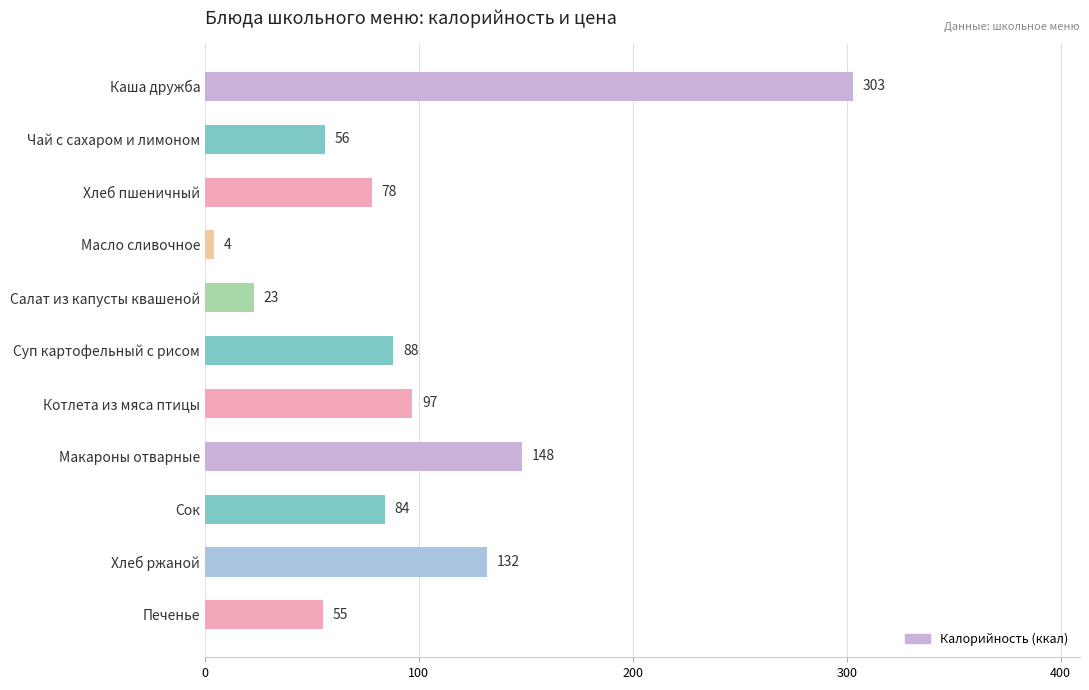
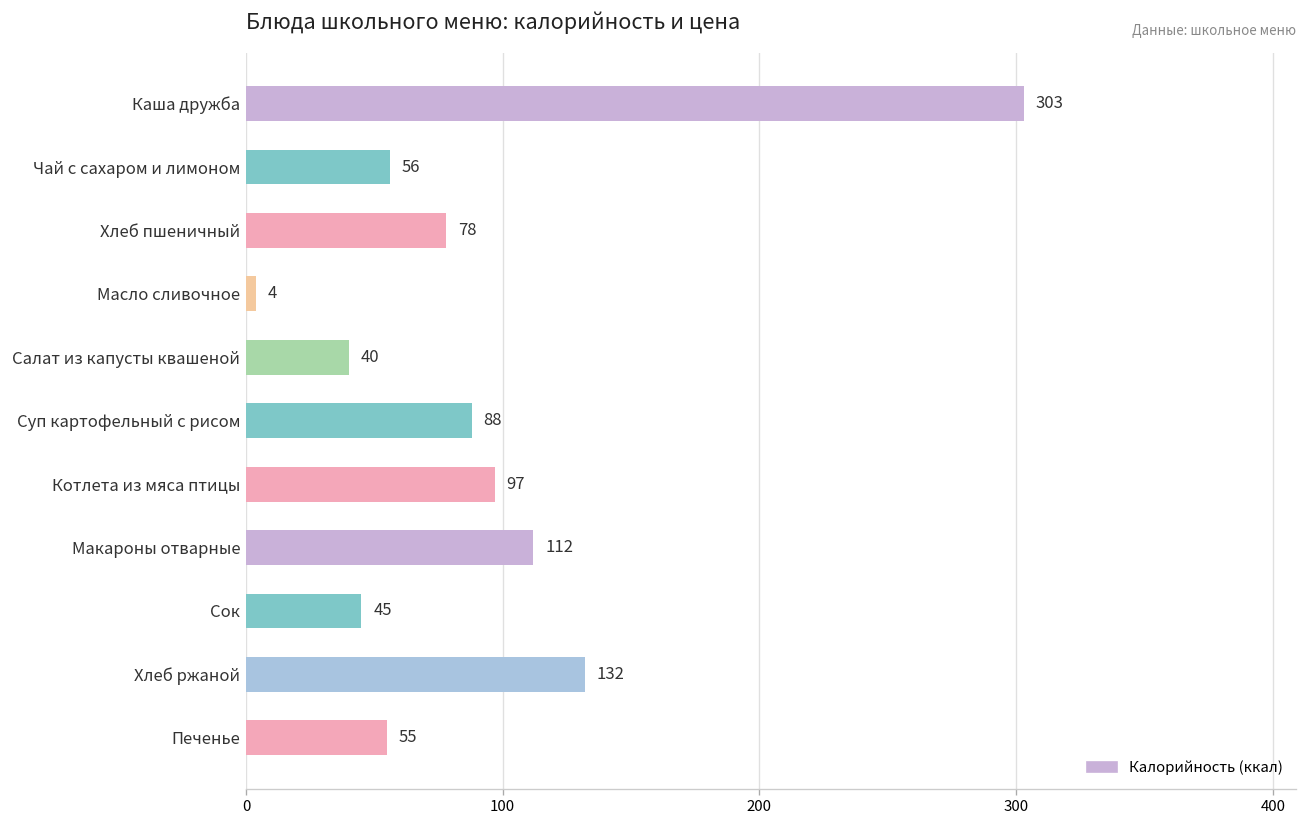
  {
    "Каша дружба": 303,
    "Чай с сахаром и лимоном": 56,
    "Хлеб пшеничный": 78,
    "Масло сливочное": 4,
-   "Салат из капусты квашеной": 23,
+   "Салат из капусты квашеной": 40,
    "Суп картофельный с рисом": 88,
    "Котлета из мяса птицы": 97,
-   "Макароны отварные": 148,
-   "Сок": 84,
+   "Макароны отварные": 112,
+   "Сок": 45,
    "Хлеб ржаной": 132,
    "Печенье": 55
  }
